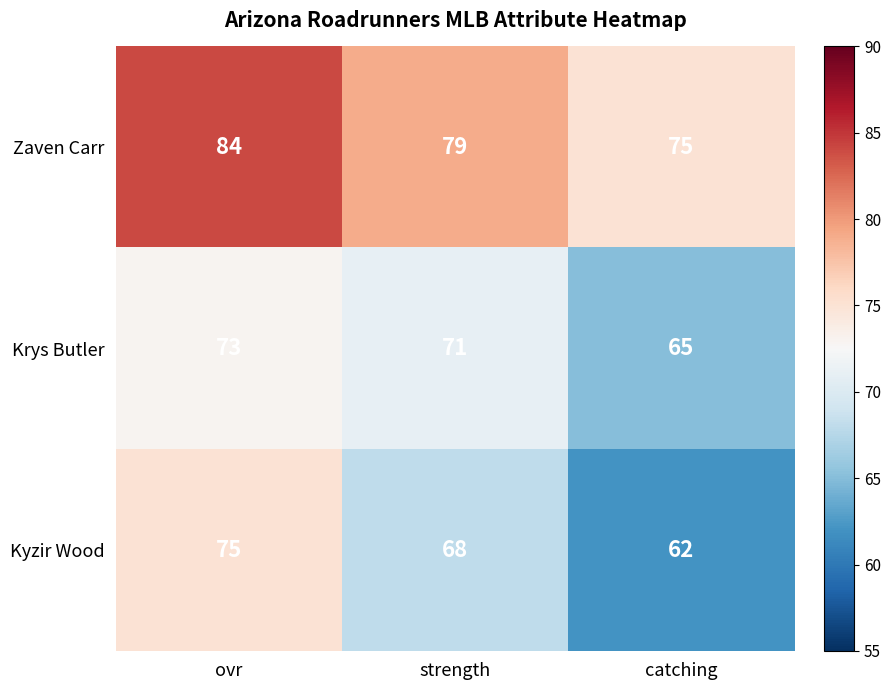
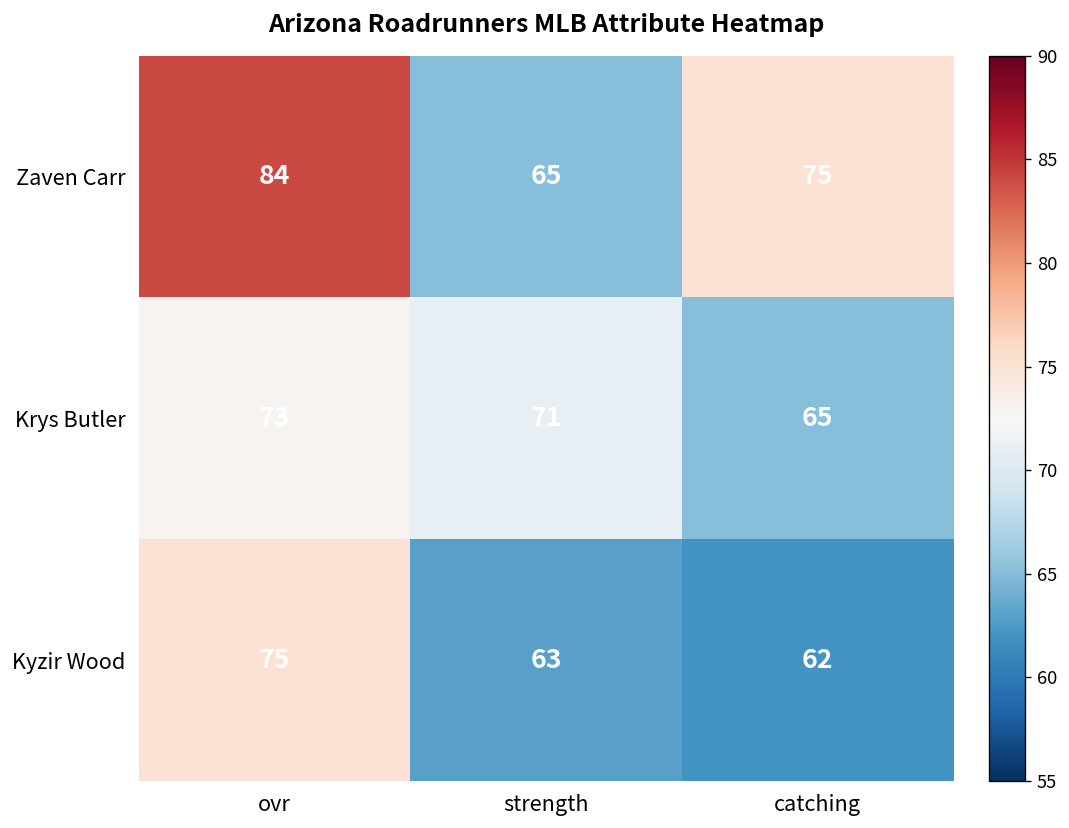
  {
    "Zaven Carr": {
      "ovr": 84,
-     "strength": 79
+     "strength": 65
    },
    "Krys Butler": {
      "catching": 65
    },
    "Kyzir Wood": {
-     "strength": 68,
+     "strength": 63,
      "catching": 62
    }
  }
